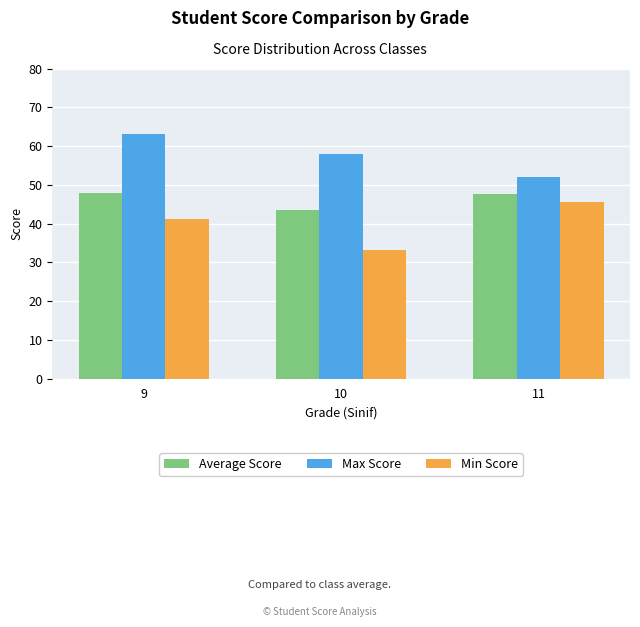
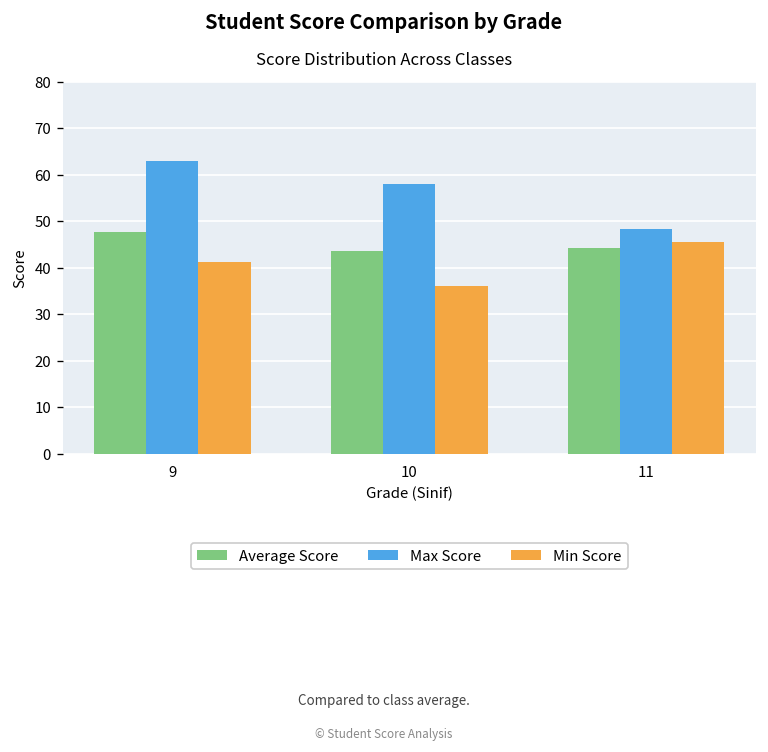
  {
    "Average Score": {
      "9": 48,
      "10": 44,
-     "11": 48
+     "11": 44
    },
    "Max Score": {
      "9": 63,
      "10": 58,
-     "11": 52
+     "11": 48
    },
    "Min Score": {
      "9": 41,
-     "10": 33,
+     "10": 36,
      "11": 46
    }
  }
